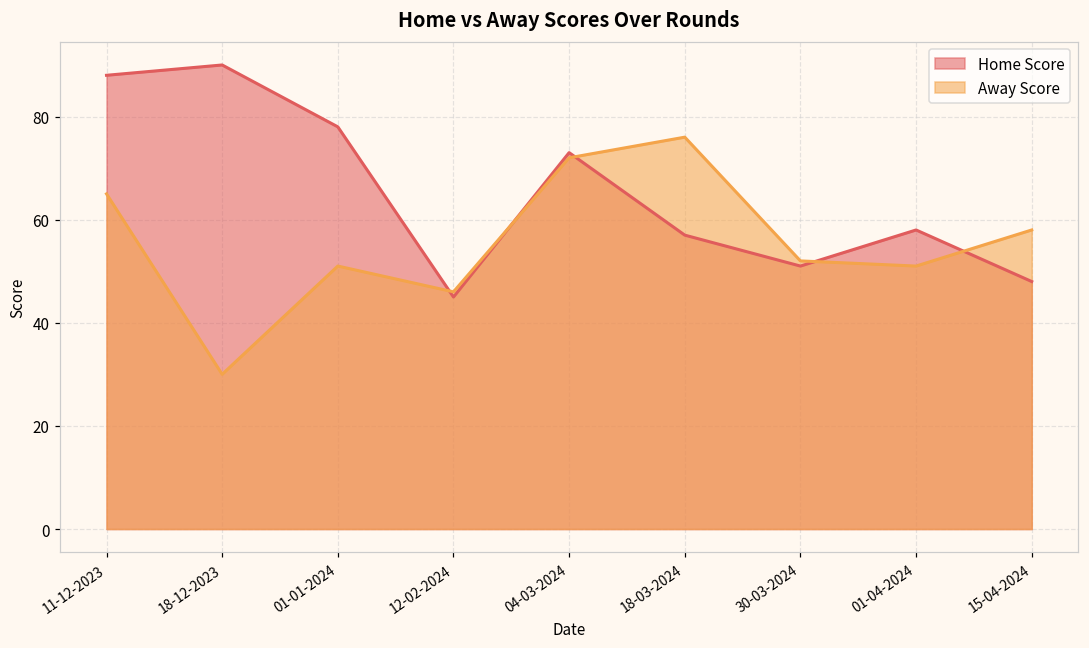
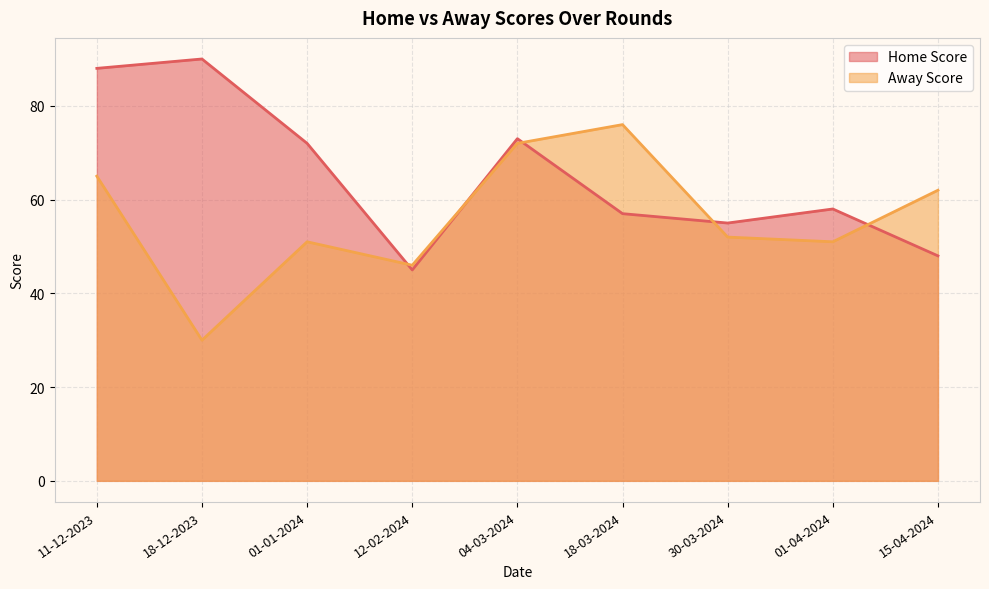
  {
    "Home Score": {
      "11-12-2023": 88,
      "18-12-2023": 90,
-     "01-01-2024": 78,
+     "01-01-2024": 72,
      "12-02-2024": 45,
      "04-03-2024": 73,
      "18-03-2024": 57,
-     "30-03-2024": 51,
+     "30-03-2024": 55,
      "01-04-2024": 58,
      "15-04-2024": 48
    },
    "Away Score": {
      "11-12-2023": 65,
      "18-12-2023": 30,
      "01-01-2024": 51,
      "12-02-2024": 46,
      "04-03-2024": 72,
      "18-03-2024": 76,
      "30-03-2024": 52,
      "01-04-2024": 51,
-     "15-04-2024": 58
+     "15-04-2024": 62
    }
  }
